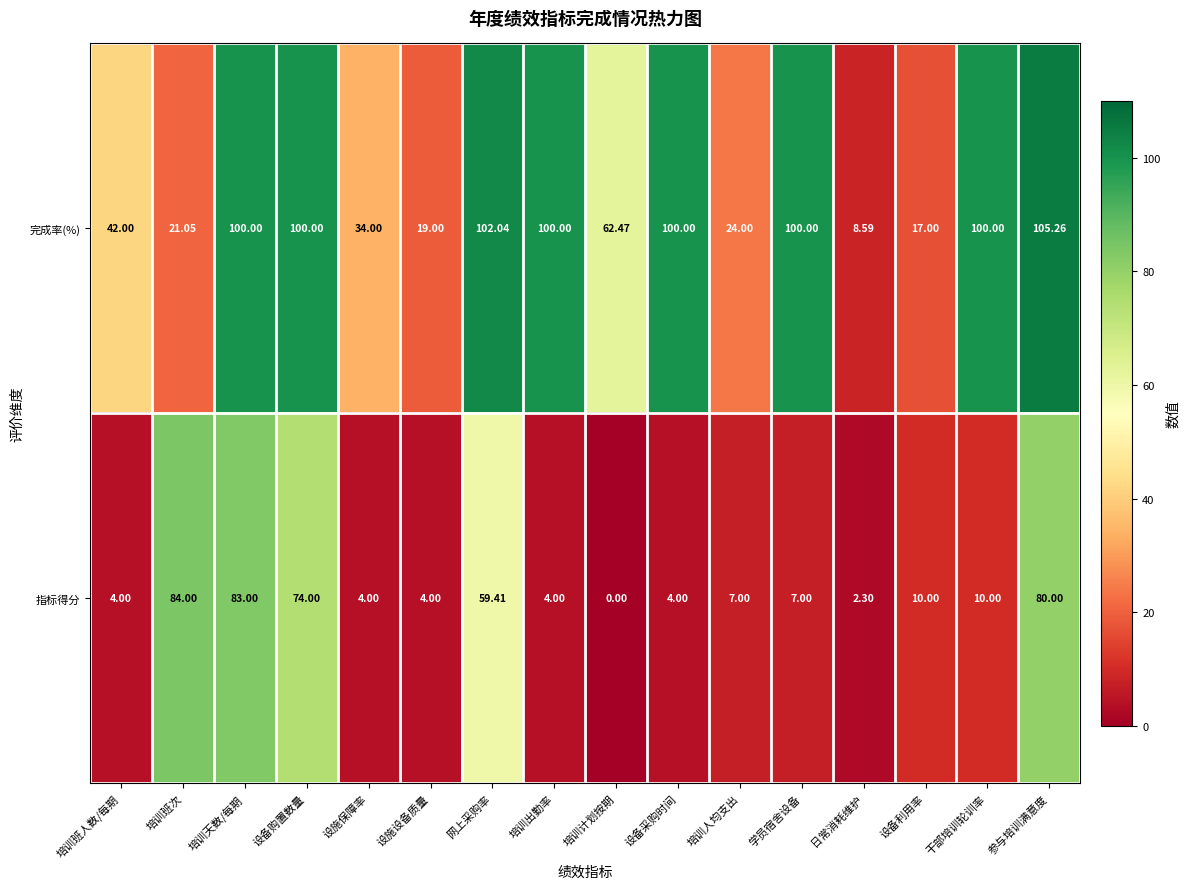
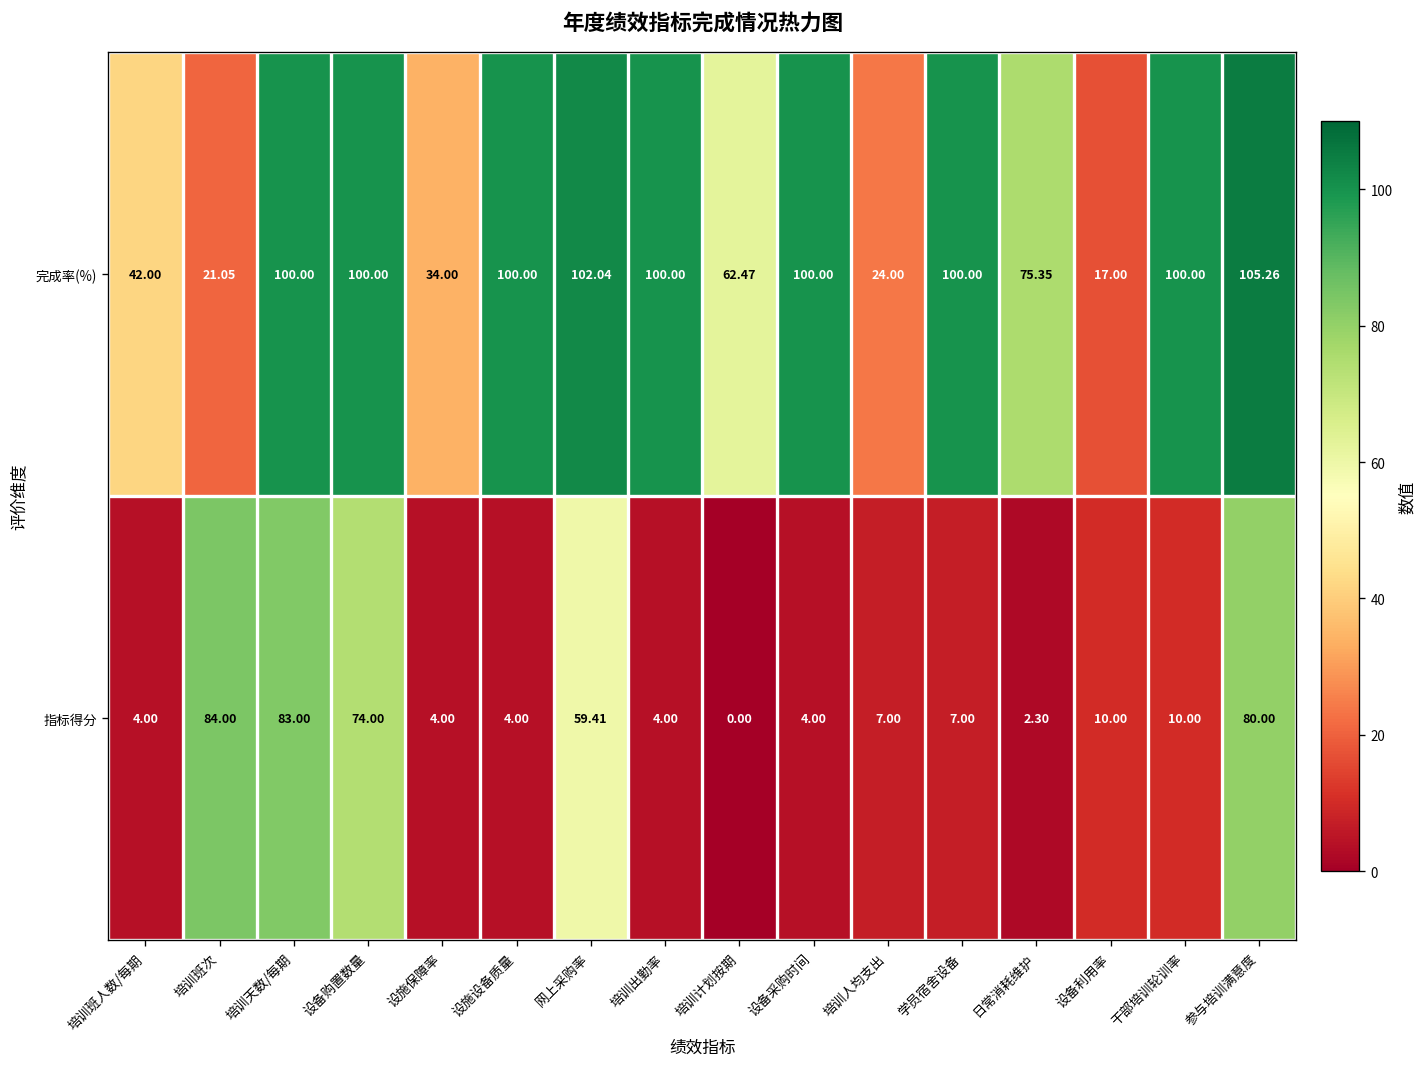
  {
    "完成率(%)": {
      "培训班人数/每期": 42.00,
      "培训班次": 21.05,
      "培训天数/每期": 100.00,
      "设备购置数量": 100.00,
      "设施保障率": 34.00,
-     "设施设备质量": 19.00,
+     "设施设备质量": 100.00,
      "网上采购率": 102.04,
      "培训出勤率": 100.00,
      "培训计划按期": 62.47,
      "设备采购时间": 100.00,
      "培训人均支出": 24.00,
      "学员宿舍设备": 100.00,
-     "日常消耗维护": 8.59,
+     "日常消耗维护": 75.35,
      "设备利用率": 17.00,
      "干部培训轮训率": 100.00,
      "参与培训满意度": 105.26
    },
    "指标得分": {
      "培训班人数/每期": 4.00,
      "培训班次": 84.00,
      "培训天数/每期": 83.00,
      "设备购置数量": 74.00,
      "设施保障率": 4.00,
      "设施设备质量": 4.00,
      "网上采购率": 59.41,
      "培训出勤率": 4.00,
      "培训计划按期": 0.00,
      "设备采购时间": 4.00,
      "培训人均支出": 7.00,
      "学员宿舍设备": 7.00,
      "日常消耗维护": 2.30,
      "设备利用率": 10.00,
      "干部培训轮训率": 10.00,
      "参与培训满意度": 80.00
    }
  }
